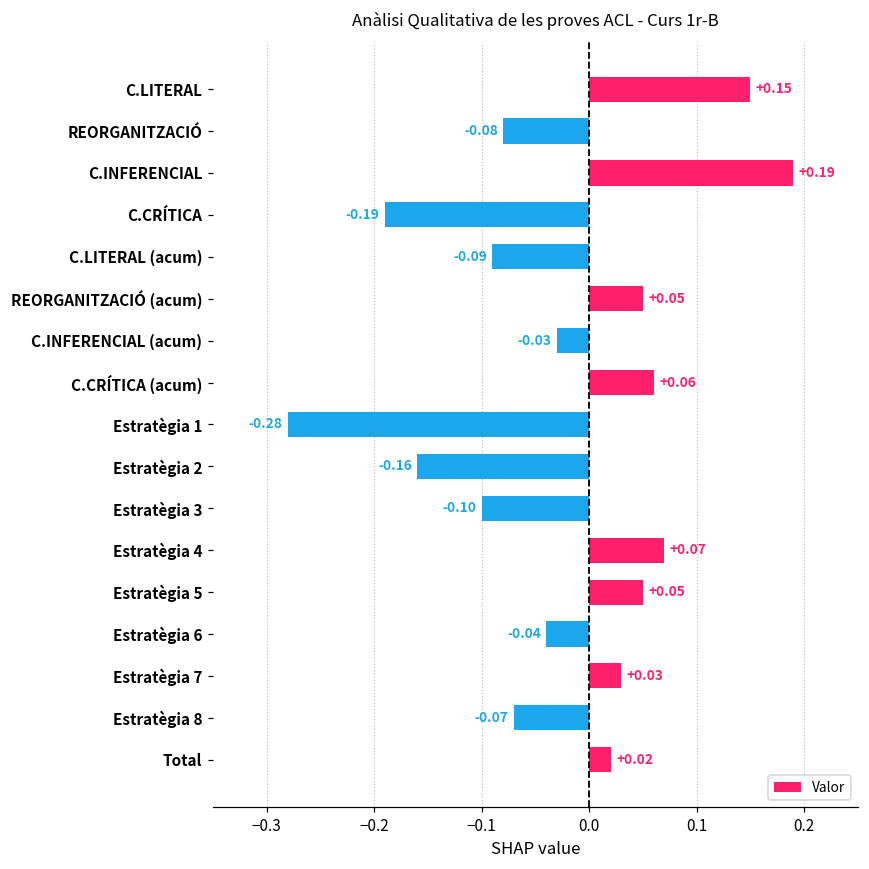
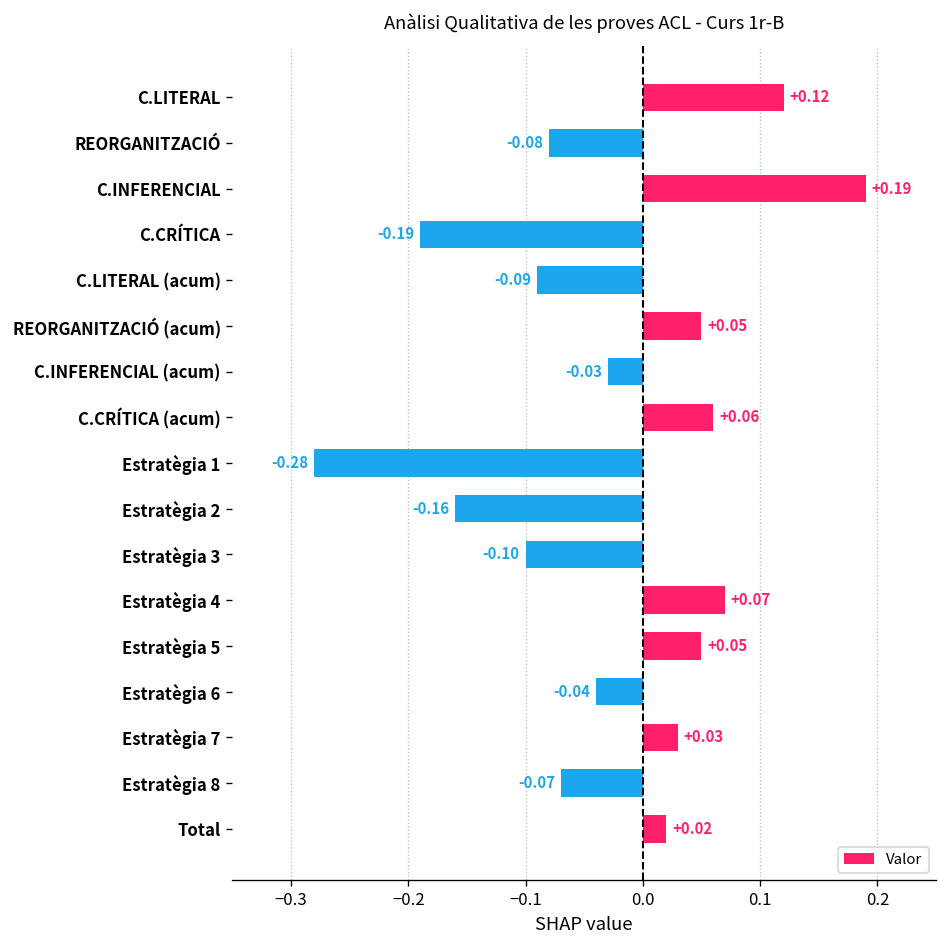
  {
-   "C.LITERAL": "+0.15",
+   "C.LITERAL": "+0.12",
    "REORGANITZACIÓ": "-0.08",
    "C.INFERENCIAL": "+0.19",
    "C.CRÍTICA": "-0.19",
    "C.LITERAL (acum)": "-0.09",
    "REORGANITZACIÓ (acum)": "+0.05",
    "C.INFERENCIAL (acum)": "-0.03",
    "C.CRÍTICA (acum)": "+0.06",
    "Estratègia 1": "-0.28",
    "Estratègia 2": "-0.16",
    "Estratègia 3": "-0.10",
    "Estratègia 4": "+0.07",
    "Estratègia 5": "+0.05",
    "Estratègia 6": "-0.04",
    "Estratègia 7": "+0.03",
    "Estratègia 8": "-0.07",
    "Total": "+0.02"
  }
